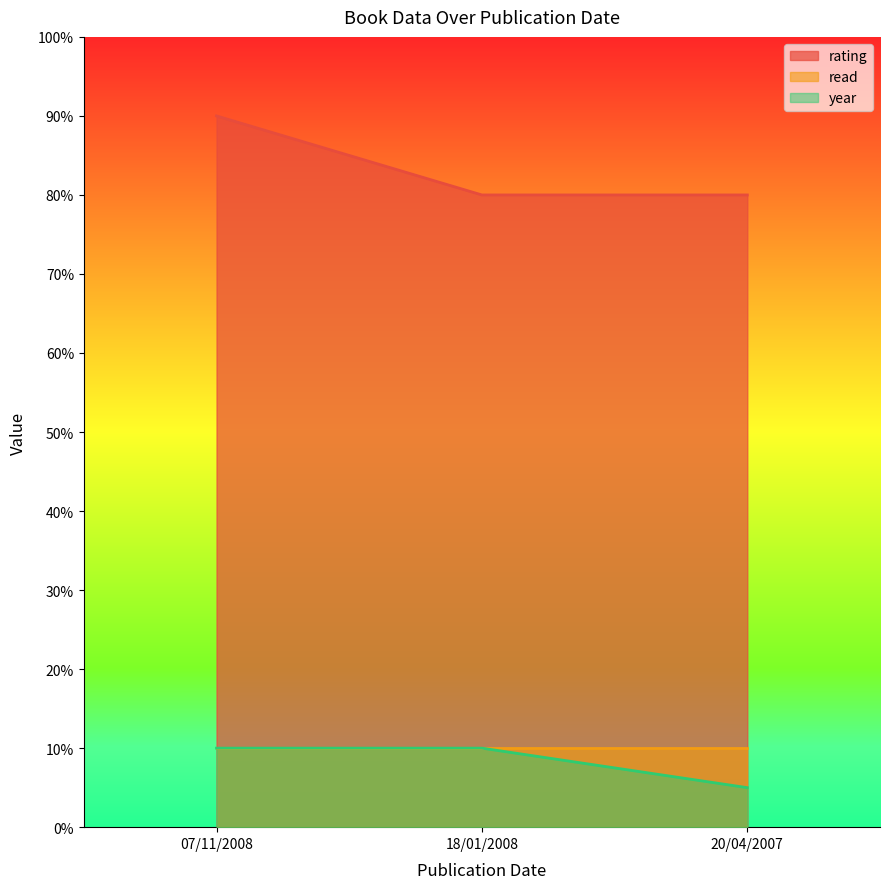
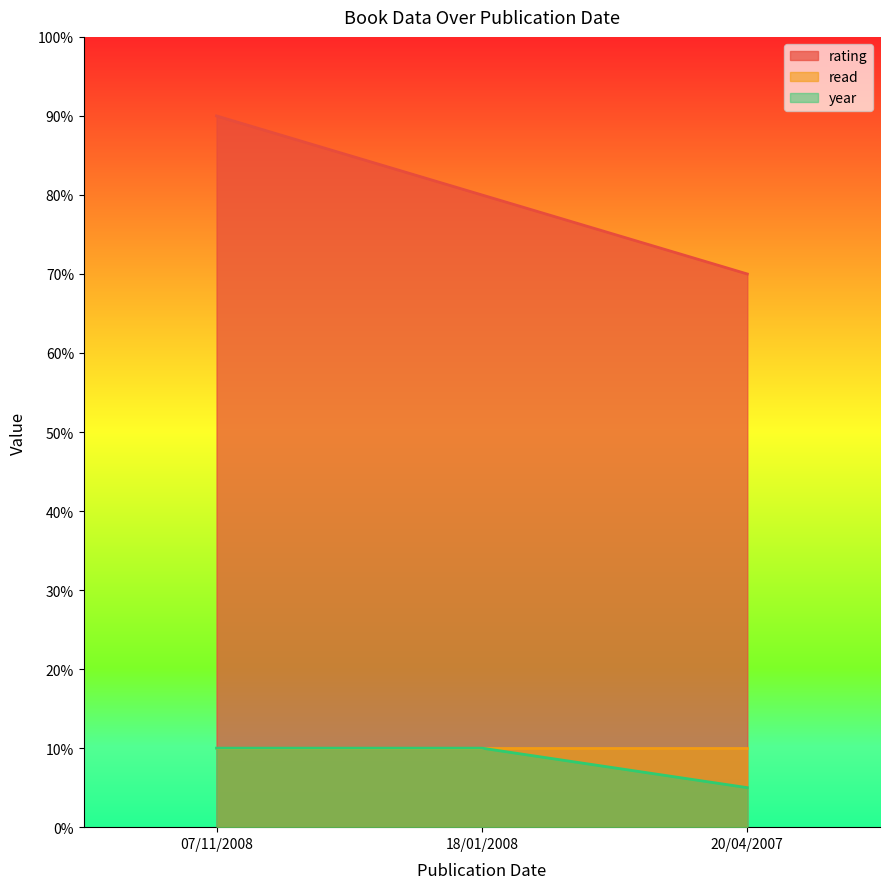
  {
    "rating": {
      "07/11/2008": "90%",
      "18/01/2008": "80%",
-     "20/04/2007": "80%"
+     "20/04/2007": "70%"
    },
    "read": {
      "20/04/2007": "10%"
    },
    "year": {
      "20/04/2007": "5%"
    }
  }
